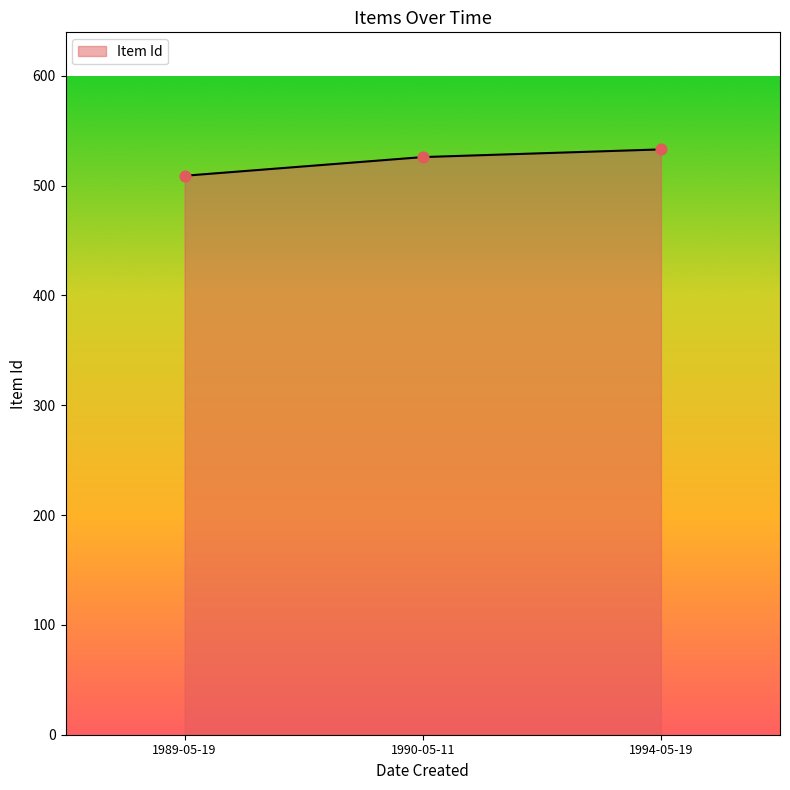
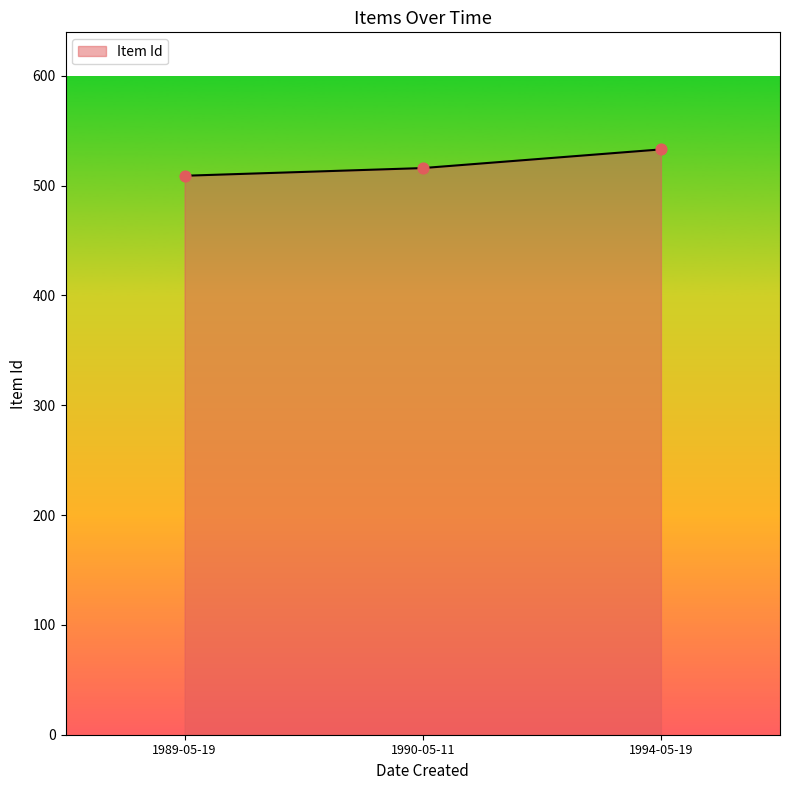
  {
    "1989-05-19": 509,
-   "1990-05-11": 526,
+   "1990-05-11": 516,
    "1994-05-19": 533
  }
